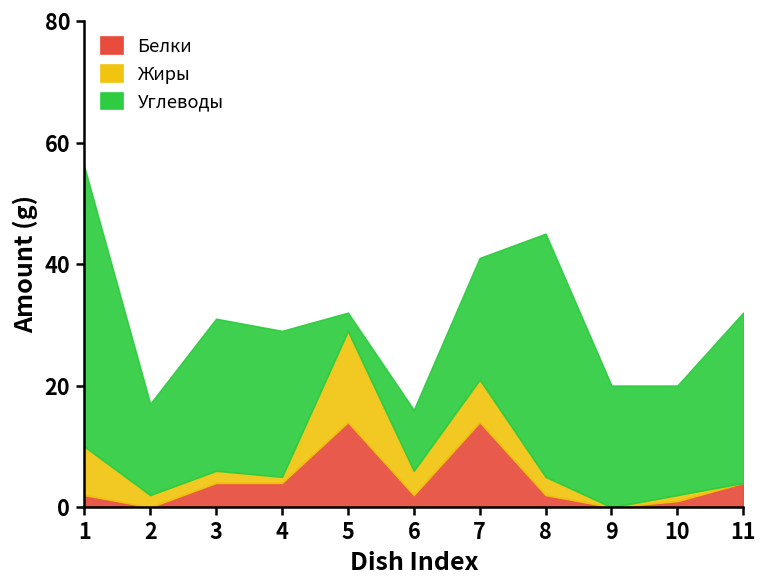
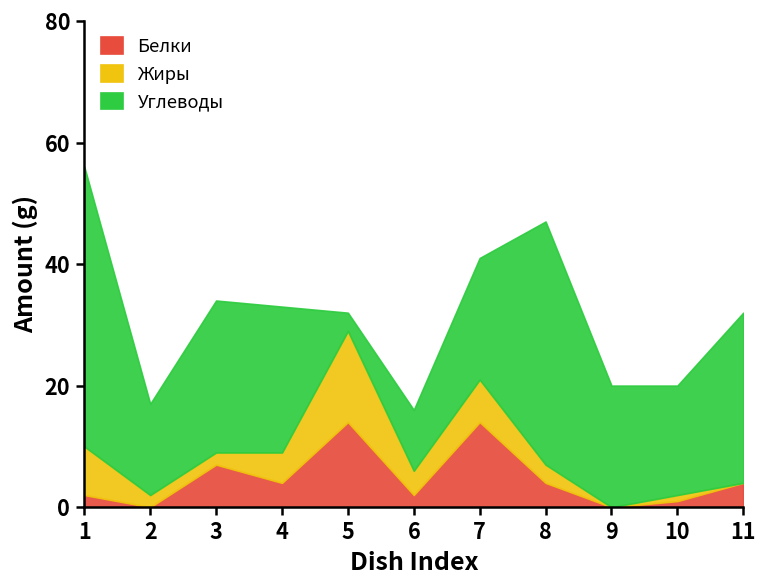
  {
    "Белки": {
      "1": 2,
      "2": 0,
-     "3": 4,
+     "3": 7,
      "4": 4,
      "5": 14,
      "6": 2,
      "7": 14,
-     "8": 2,
+     "8": 4,
      "10": 1
    },
    "Жиры": {
      "1": 8,
      "2": 2,
      "3": 2,
-     "4": 1,
+     "4": 5,
      "5": 15,
      "6": 4,
      "7": 7,
      "8": 3,
      "10": 1
    },
    "Углеводы": {
      "1": 46,
      "2": 15,
      "3": 25,
      "4": 24,
      "5": 3,
      "6": 10,
      "7": 20,
      "8": 40,
      "9": 20,
      "10": 18,
      "11": 28
    }
  }
